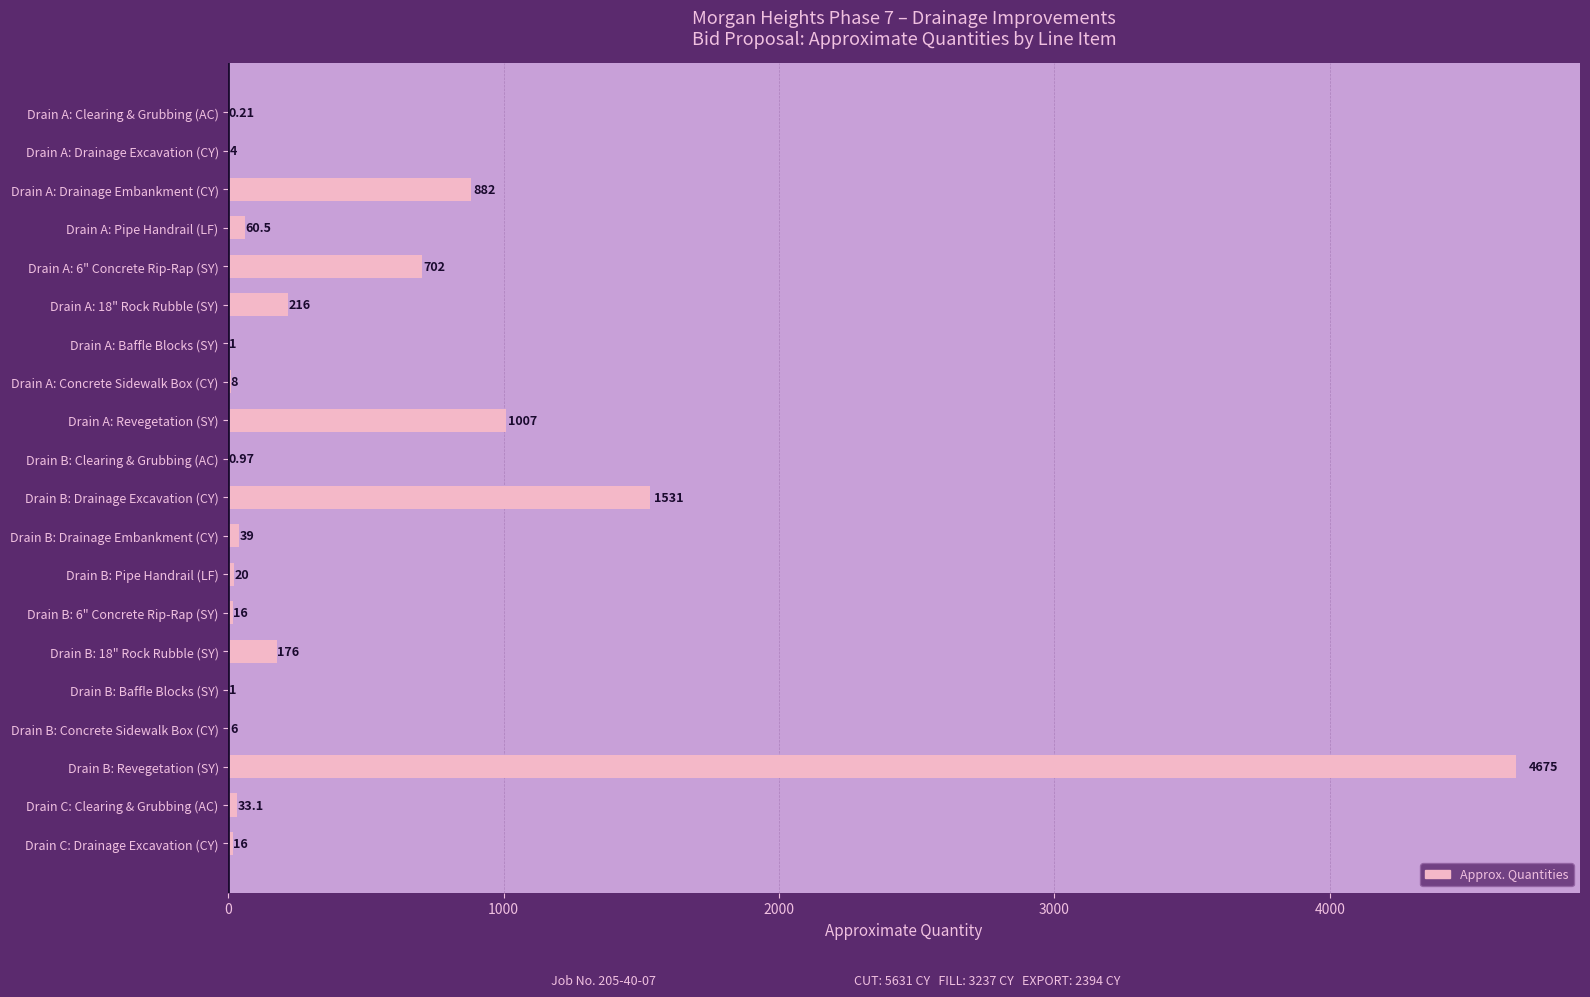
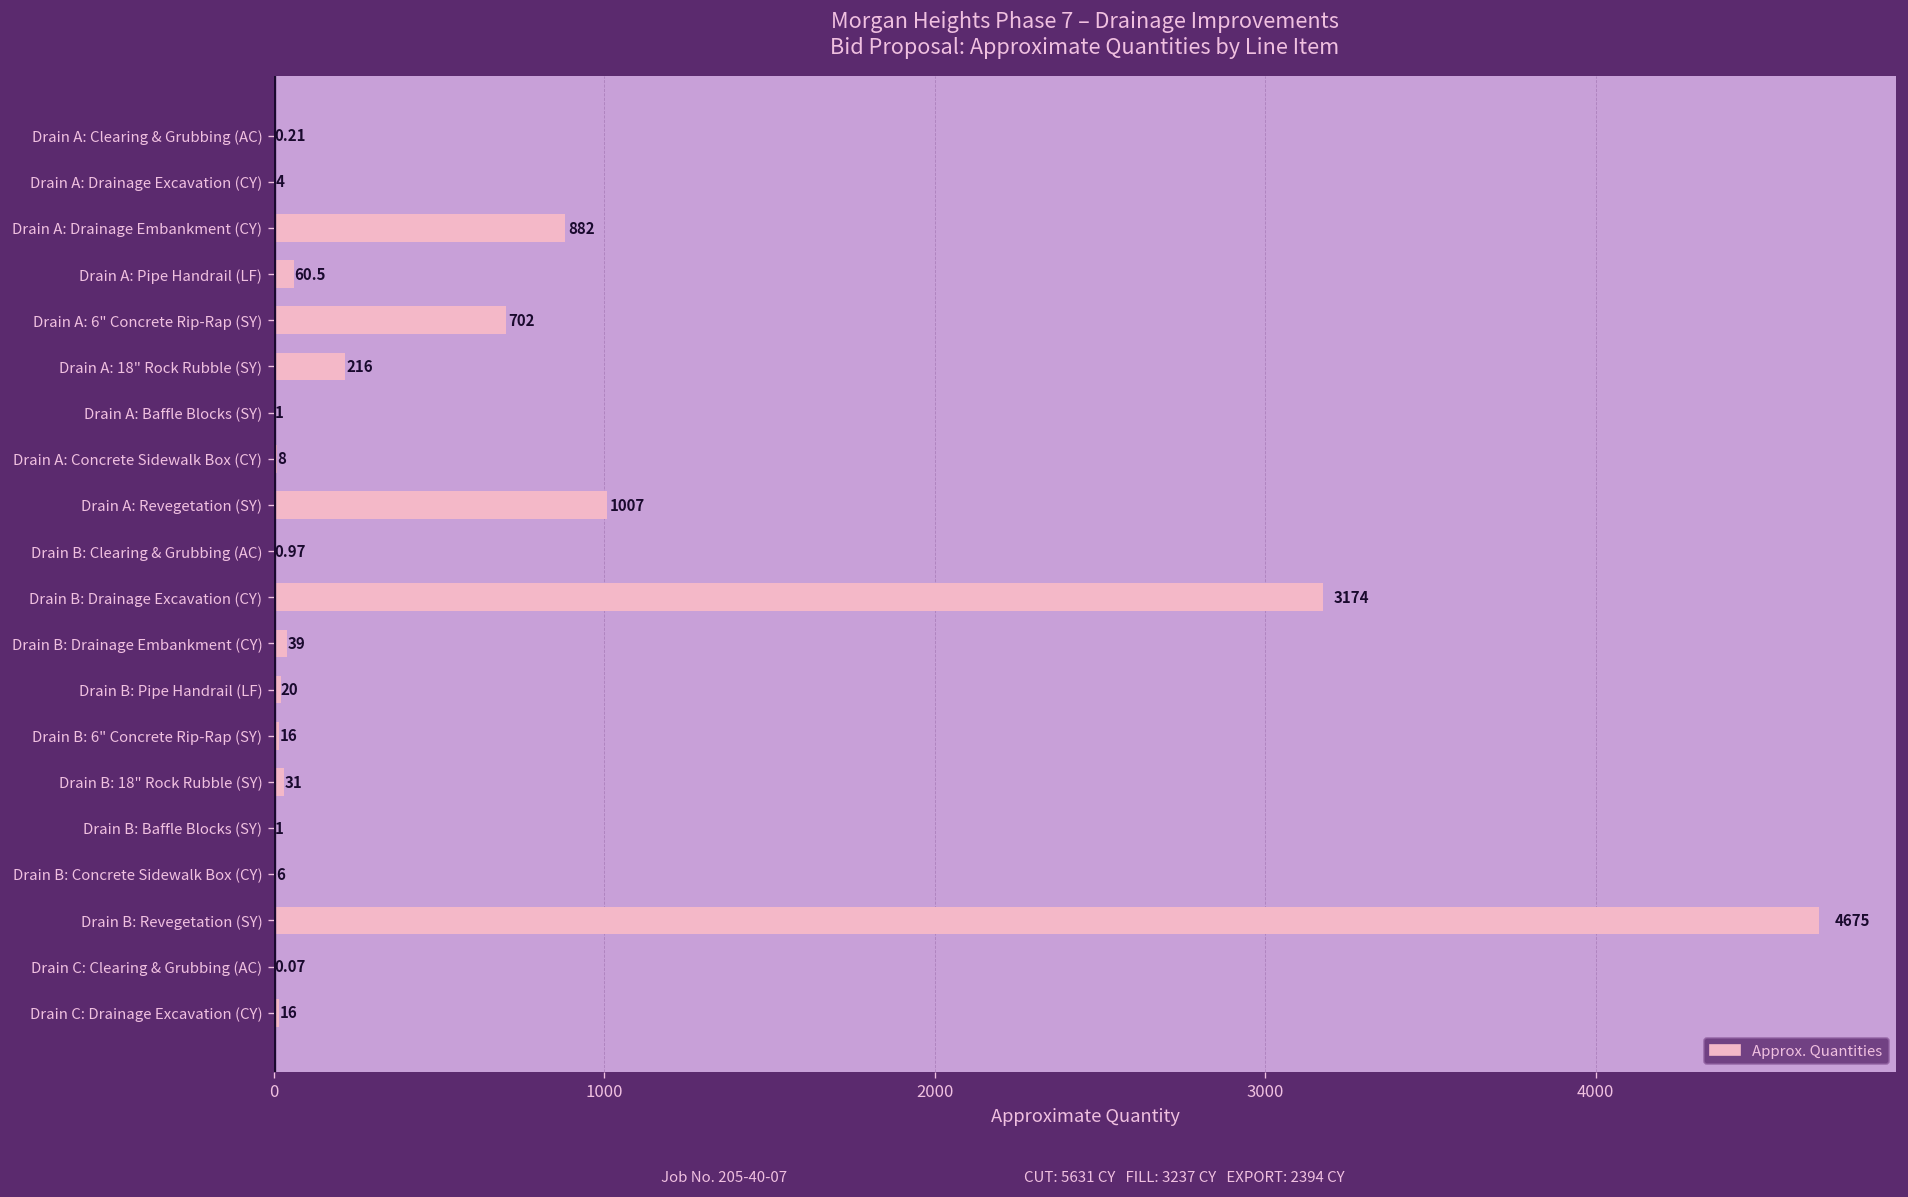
  {
    "Drain A: Clearing & Grubbing (AC)": 0.21,
    "Drain A: Drainage Excavation (CY)": 4,
    "Drain A: Drainage Embankment (CY)": 882,
    "Drain A: Pipe Handrail (LF)": 60.5,
    "Drain A: 6\" Concrete Rip-Rap (SY)": 702,
    "Drain A: 18\" Rock Rubble (SY)": 216,
    "Drain A: Baffle Blocks (SY)": 1,
    "Drain A: Concrete Sidewalk Box (CY)": 8,
    "Drain A: Revegetation (SY)": 1007,
    "Drain B: Clearing & Grubbing (AC)": 0.97,
-   "Drain B: Drainage Excavation (CY)": 1531,
+   "Drain B: Drainage Excavation (CY)": 3174,
    "Drain B: Drainage Embankment (CY)": 39,
    "Drain B: Pipe Handrail (LF)": 20,
    "Drain B: 6\" Concrete Rip-Rap (SY)": 16,
-   "Drain B: 18\" Rock Rubble (SY)": 176,
+   "Drain B: 18\" Rock Rubble (SY)": 31,
    "Drain B: Baffle Blocks (SY)": 1,
    "Drain B: Concrete Sidewalk Box (CY)": 6,
    "Drain B: Revegetation (SY)": 4675,
-   "Drain C: Clearing & Grubbing (AC)": 33.1,
+   "Drain C: Clearing & Grubbing (AC)": 0.07,
    "Drain C: Drainage Excavation (CY)": 16
  }
